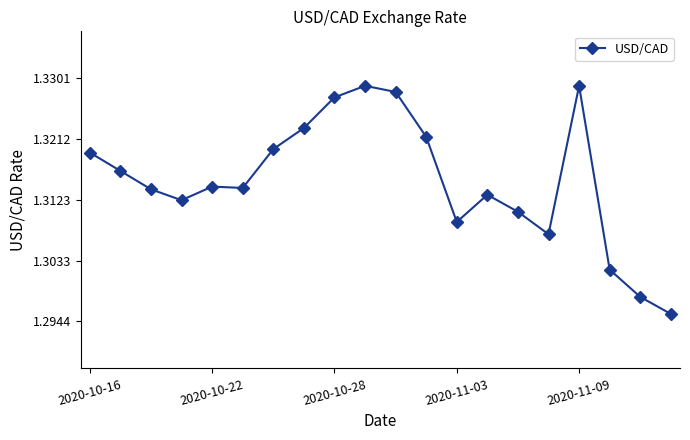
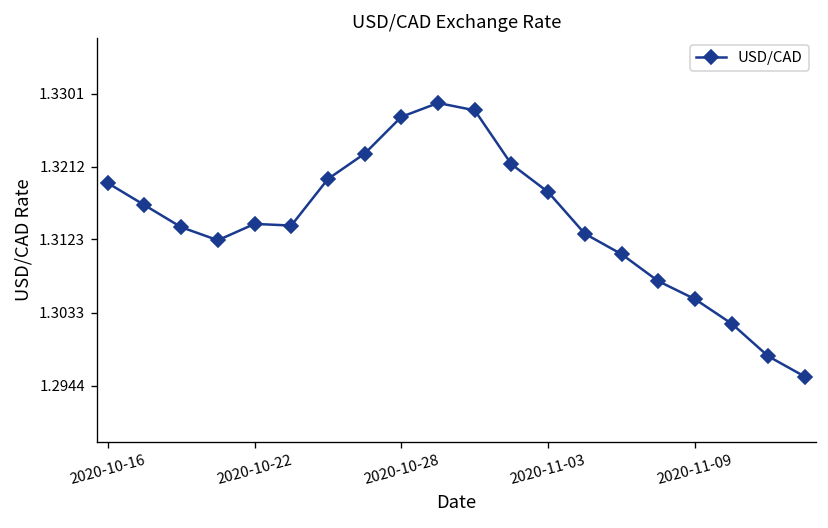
  {
    "2020-10-16": 1.319,
    "2020-10-22": 1.314,
    "2020-10-28": 1.327,
-   "2020-11-03": 1.309,
-   "2020-11-09": 1.329
+   "2020-11-03": 1.318,
+   "2020-11-09": 1.305
  }
